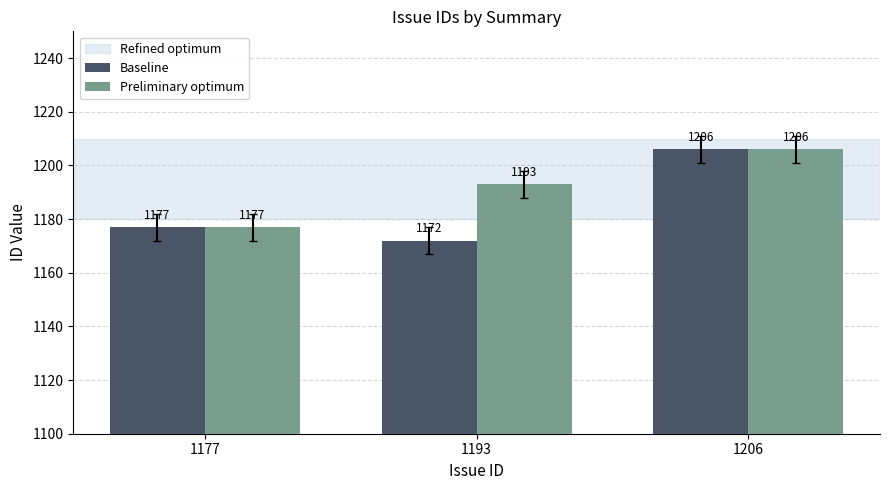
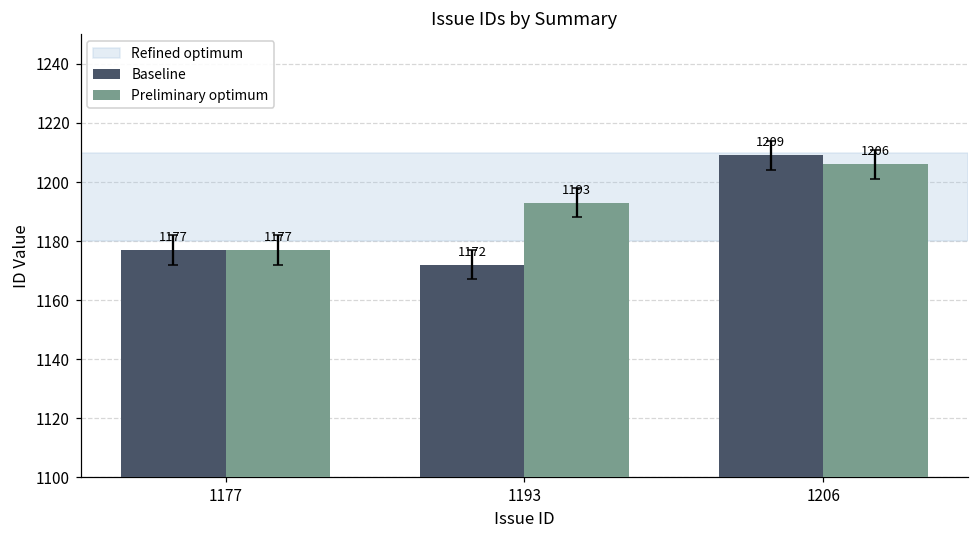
  {
    "Baseline": {
-     "1206": 1206
+     "1206": 1209
    }
  }
